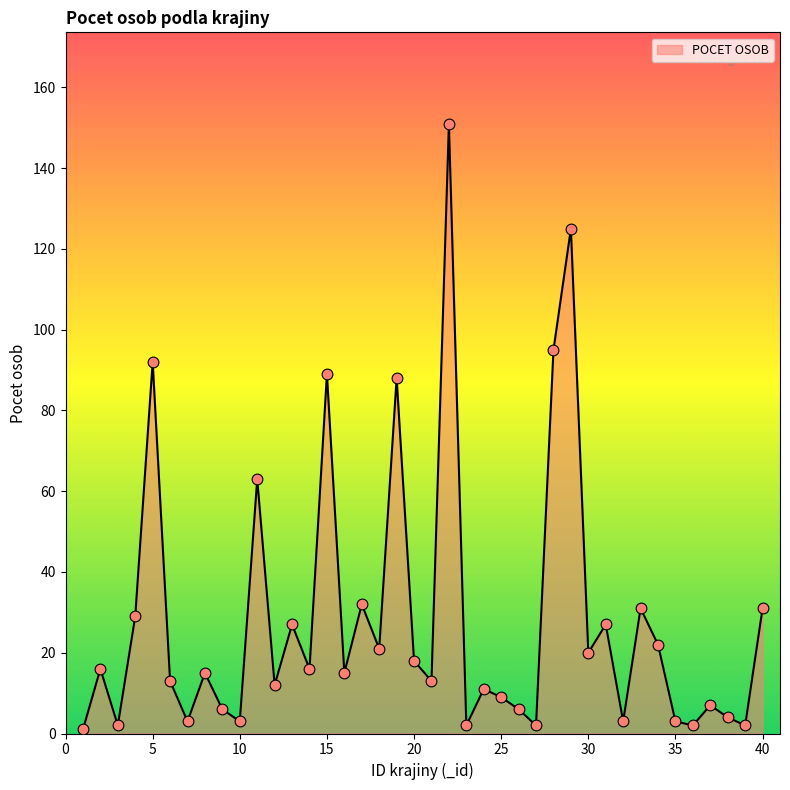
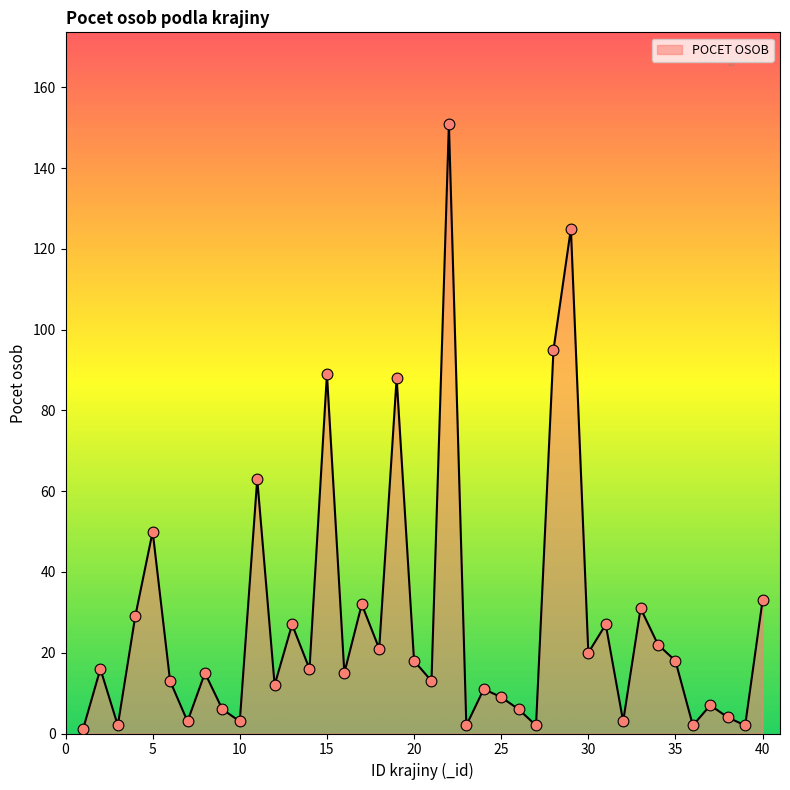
  {
-   "5": 92,
+   "5": 50,
    "10": 3,
    "15": 89,
    "20": 18,
    "25": 9,
    "30": 20,
-   "35": 3,
-   "40": 31
+   "35": 18,
+   "40": 33
  }
